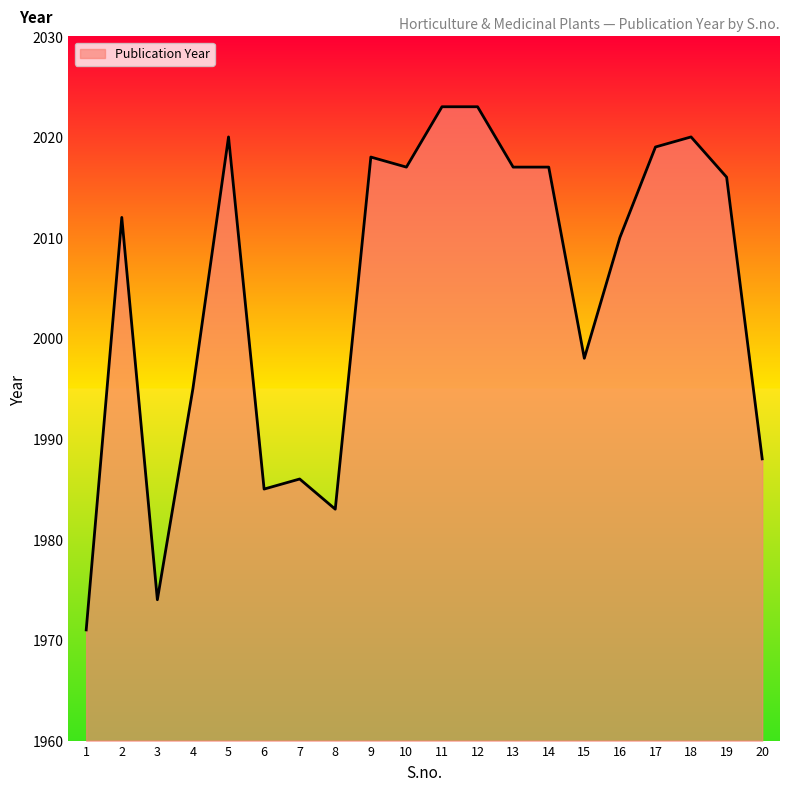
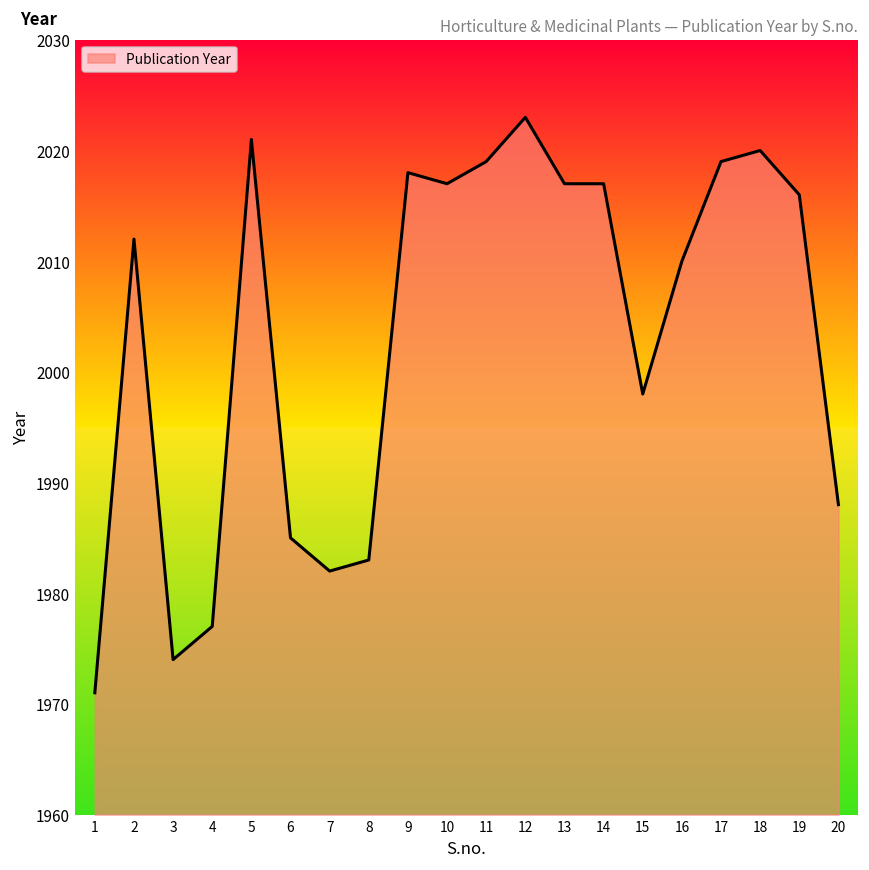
  {
    "1": 1971,
    "2": 2012,
    "3": 1974,
-   "4": 1995,
-   "5": 2020,
+   "4": 1977,
+   "5": 2021,
    "6": 1985,
-   "7": 1986,
+   "7": 1982,
    "8": 1983,
    "9": 2018,
    "10": 2017,
-   "11": 2023,
+   "11": 2019,
    "12": 2023,
    "13": 2017,
    "14": 2017,
    "15": 1998,
    "16": 2010,
    "17": 2019,
    "18": 2020,
    "19": 2016,
    "20": 1988
  }
